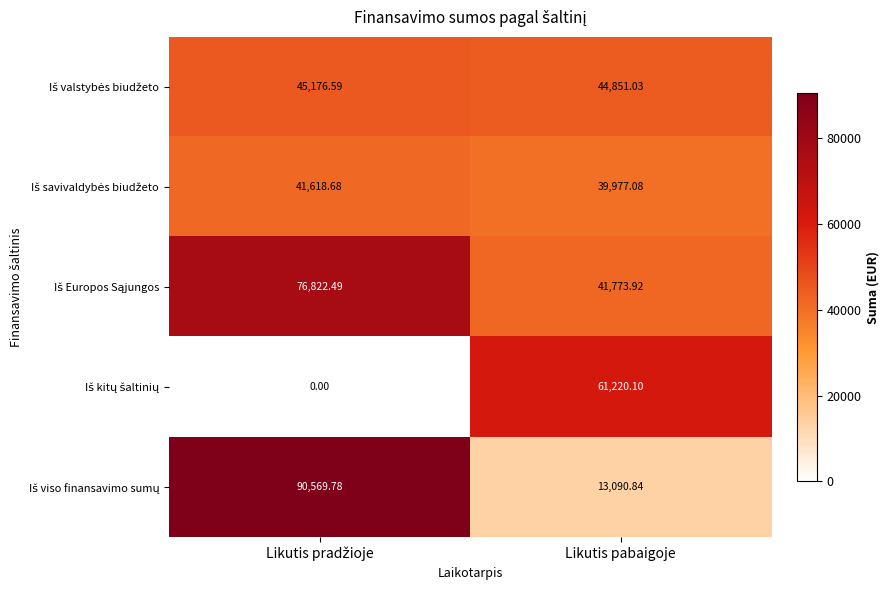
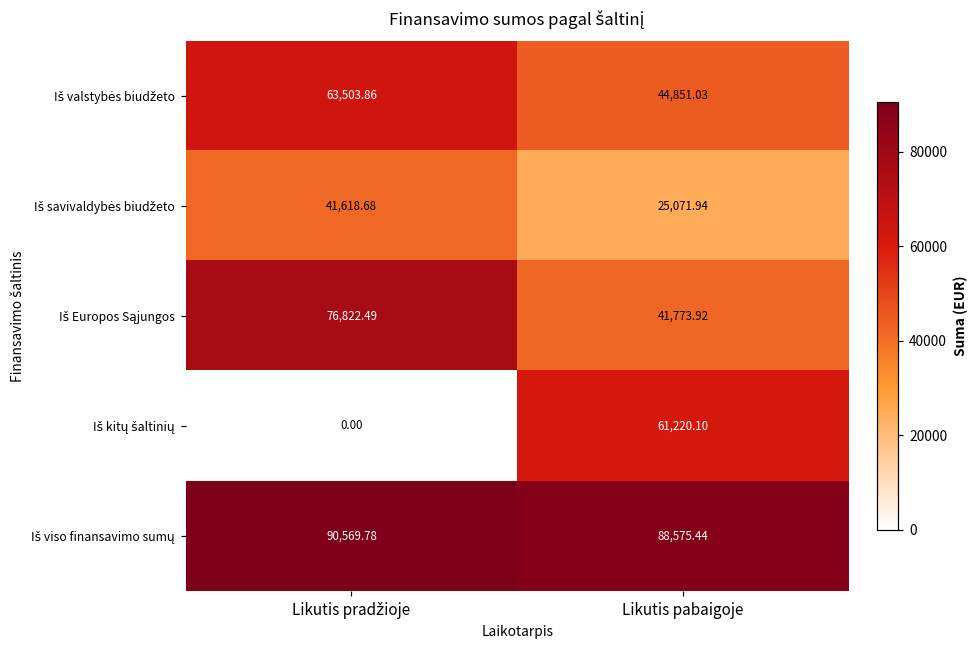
  {
    "Iš valstybės biudžeto": {
-     "Likutis pradžioje": "45,176.59",
+     "Likutis pradžioje": "63,503.86",
      "Likutis pabaigoje": "44,851.03"
    },
    "Iš savivaldybės biudžeto": {
      "Likutis pradžioje": "41,618.68",
-     "Likutis pabaigoje": "39,977.08"
+     "Likutis pabaigoje": "25,071.94"
    },
    "Iš Europos Sąjungos": {
      "Likutis pradžioje": "76,822.49",
      "Likutis pabaigoje": "41,773.92"
    },
    "Iš kitų šaltinių": {
      "Likutis pradžioje": "0.00",
      "Likutis pabaigoje": "61,220.10"
    },
    "Iš viso finansavimo sumų": {
      "Likutis pradžioje": "90,569.78",
-     "Likutis pabaigoje": "13,090.84"
+     "Likutis pabaigoje": "88,575.44"
    }
  }
